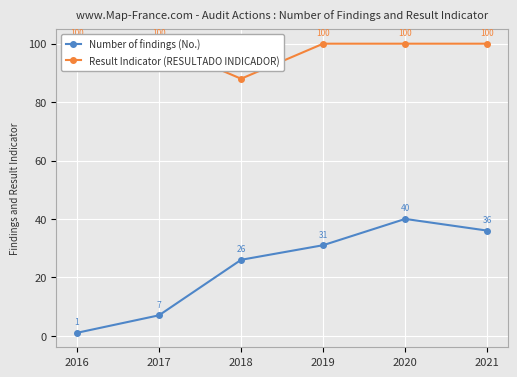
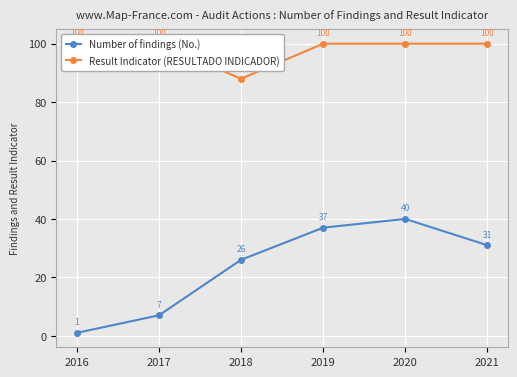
  {
    "Number of findings (No.)": {
      "2016": 1,
      "2017": 7,
      "2018": 26,
-     "2019": 31,
+     "2019": 37,
      "2020": 40,
-     "2021": 36
+     "2021": 31
    },
    "Result Indicator (RESULTADO INDICADOR)": {
      "2019": 100,
      "2020": 100,
      "2021": 100
    }
  }
